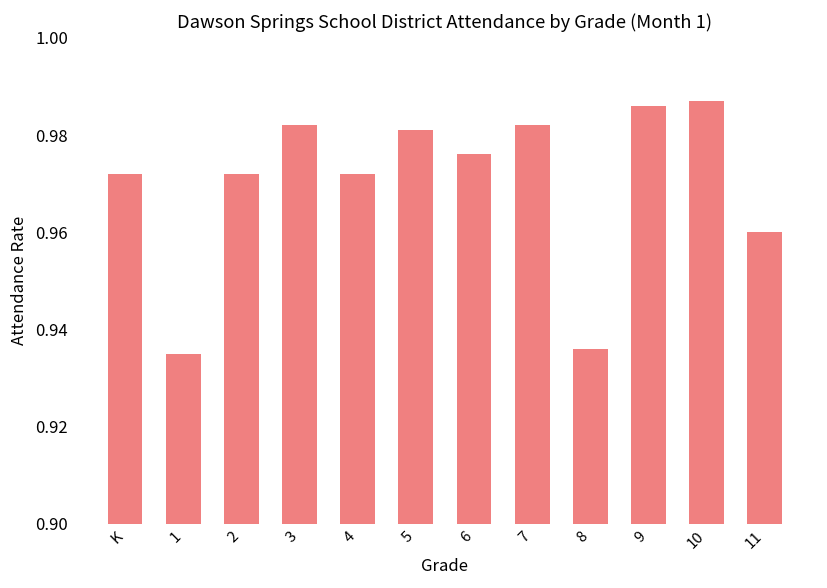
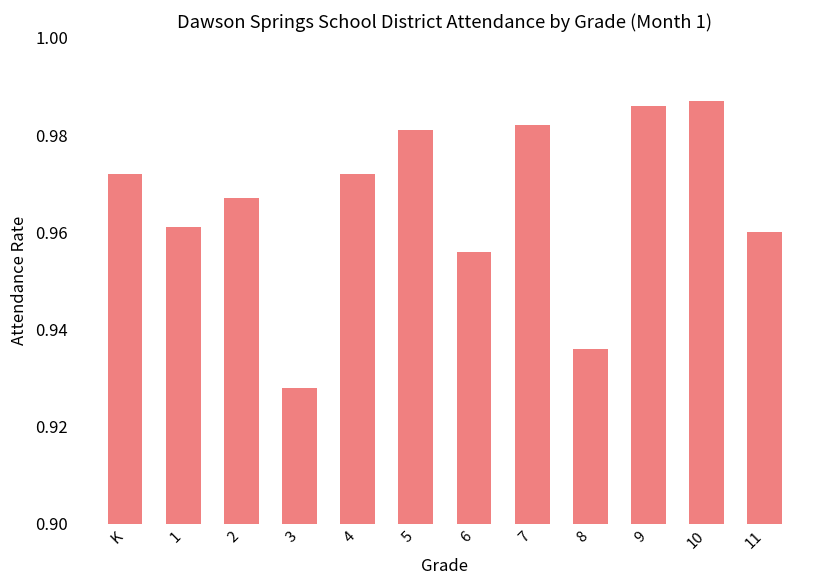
  {
    "K": 0.972,
-   "1": 0.935,
-   "2": 0.972,
-   "3": 0.982,
+   "1": 0.961,
+   "2": 0.967,
+   "3": 0.928,
    "4": 0.972,
    "5": 0.981,
-   "6": 0.976,
+   "6": 0.956,
    "7": 0.982,
    "8": 0.936,
    "9": 0.986,
    "10": 0.987,
    "11": 0.960
  }
